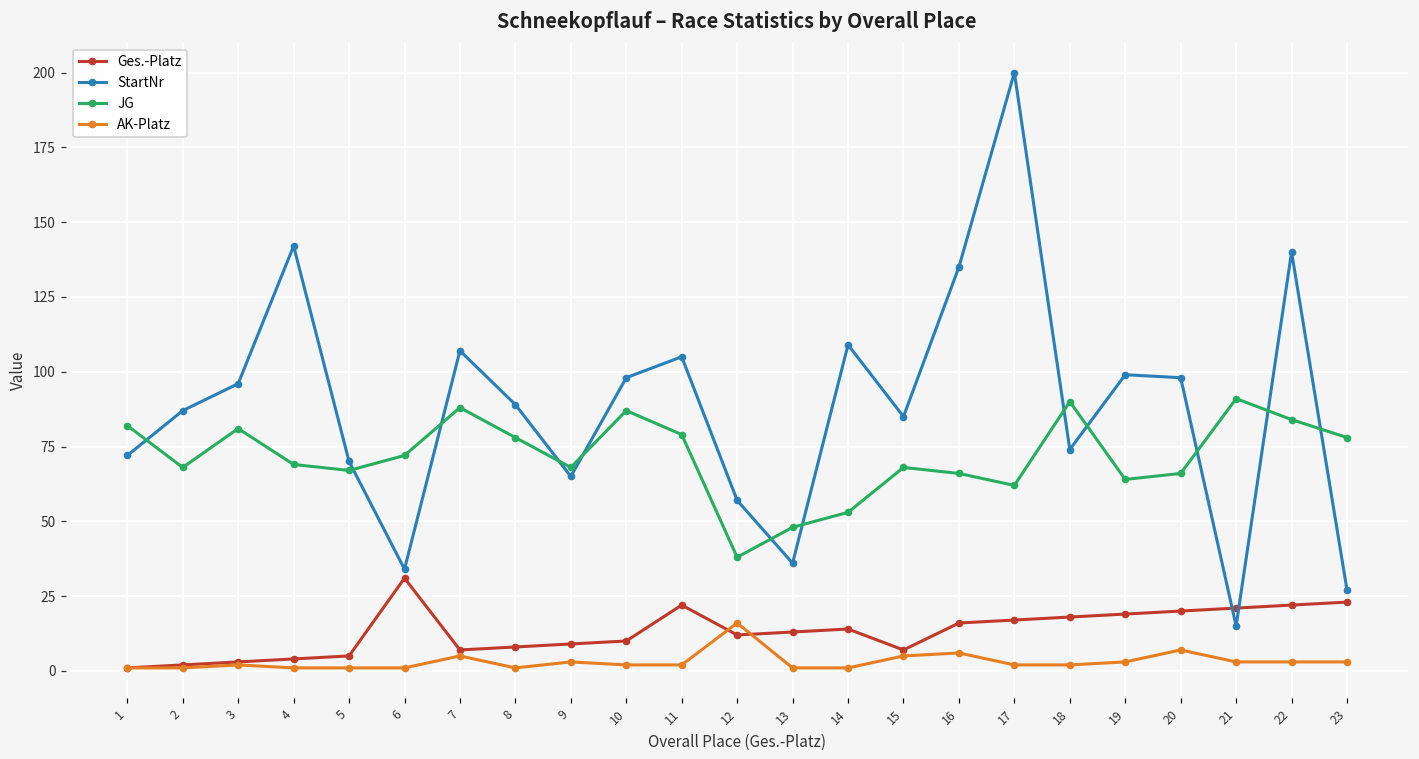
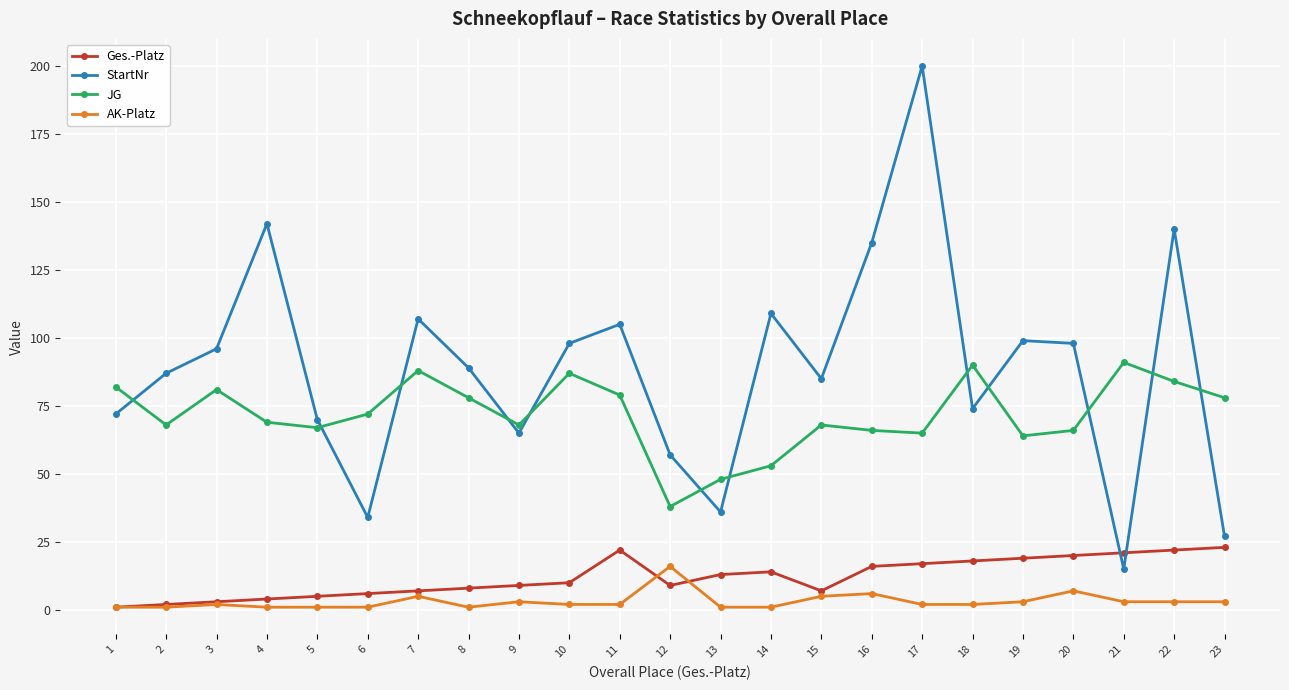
  {
    "Ges.-Platz": {
      "2": 2,
      "3": 3,
      "4": 4,
      "5": 5,
-     "6": 31,
+     "6": 6,
      "7": 7,
      "8": 8,
      "9": 9,
      "10": 10,
      "11": 22,
-     "12": 12,
+     "12": 9,
      "13": 13,
      "14": 14,
      "15": 7,
      "16": 16,
      "17": 17,
      "18": 18,
      "19": 19,
      "20": 20,
      "21": 21,
      "22": 22,
      "23": 23
    },
    "StartNr": {
      "1": 72,
      "2": 87,
      "3": 96,
      "4": 142,
      "5": 70,
      "6": 34,
      "7": 107,
      "8": 89,
      "9": 65,
      "10": 98,
      "11": 105,
      "12": 57,
      "13": 36,
      "14": 109,
      "15": 85,
      "16": 135,
      "17": 200,
      "18": 74,
      "19": 99,
      "20": 98,
      "21": 15,
      "22": 140,
      "23": 27
    },
    "JG": {
      "1": 82,
      "2": 68,
      "3": 81,
      "4": 69,
      "5": 67,
      "6": 72,
      "7": 88,
      "8": 78,
      "9": 68,
      "10": 87,
      "11": 79,
      "12": 38,
      "13": 48,
      "14": 53,
      "15": 68,
      "16": 66,
-     "17": 62,
+     "17": 65,
      "18": 90,
      "19": 64,
      "20": 66,
      "21": 91,
      "22": 84,
      "23": 78
    },
    "AK-Platz": {
      "2": 1,
      "3": 2,
      "4": 1,
      "5": 1,
      "6": 1,
      "7": 5,
      "8": 1,
      "9": 3,
      "10": 2,
      "11": 2,
      "12": 16,
      "13": 1,
      "14": 1,
      "15": 5,
      "16": 6,
      "17": 2,
      "18": 2,
      "19": 3,
      "20": 7,
      "21": 3,
      "22": 3,
      "23": 3
    }
  }
